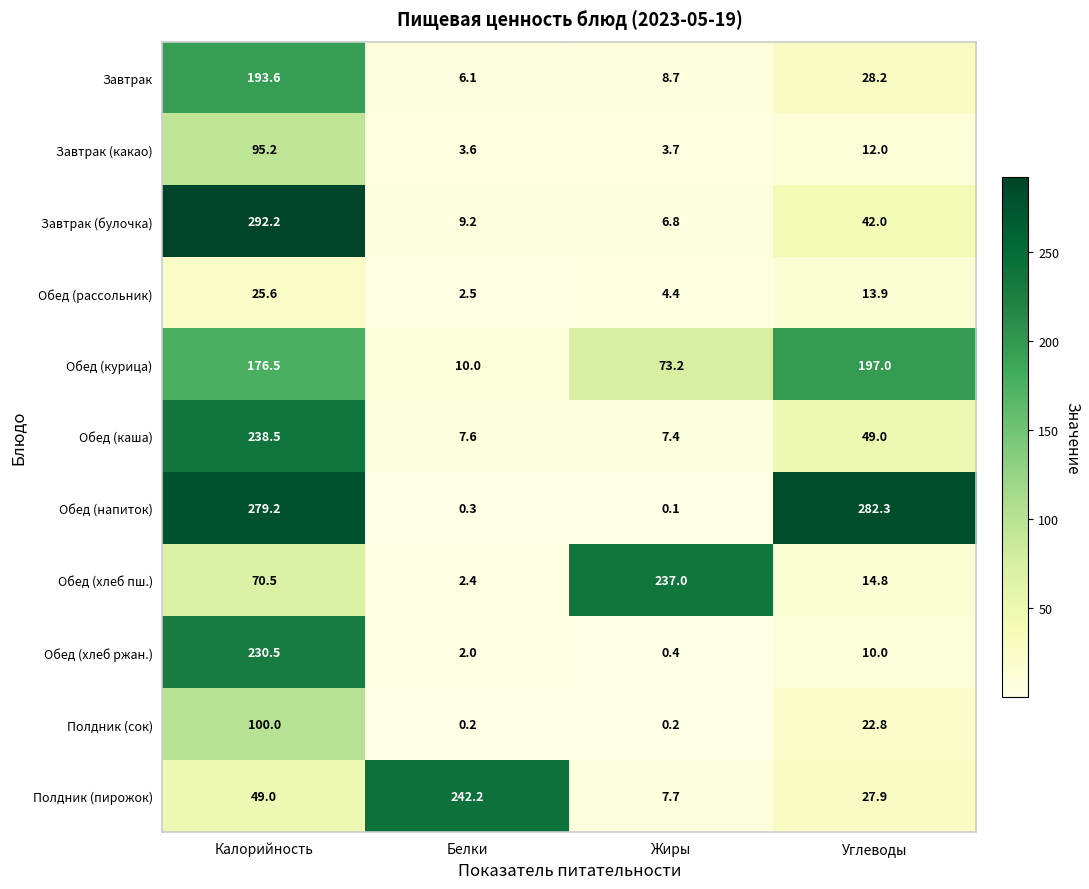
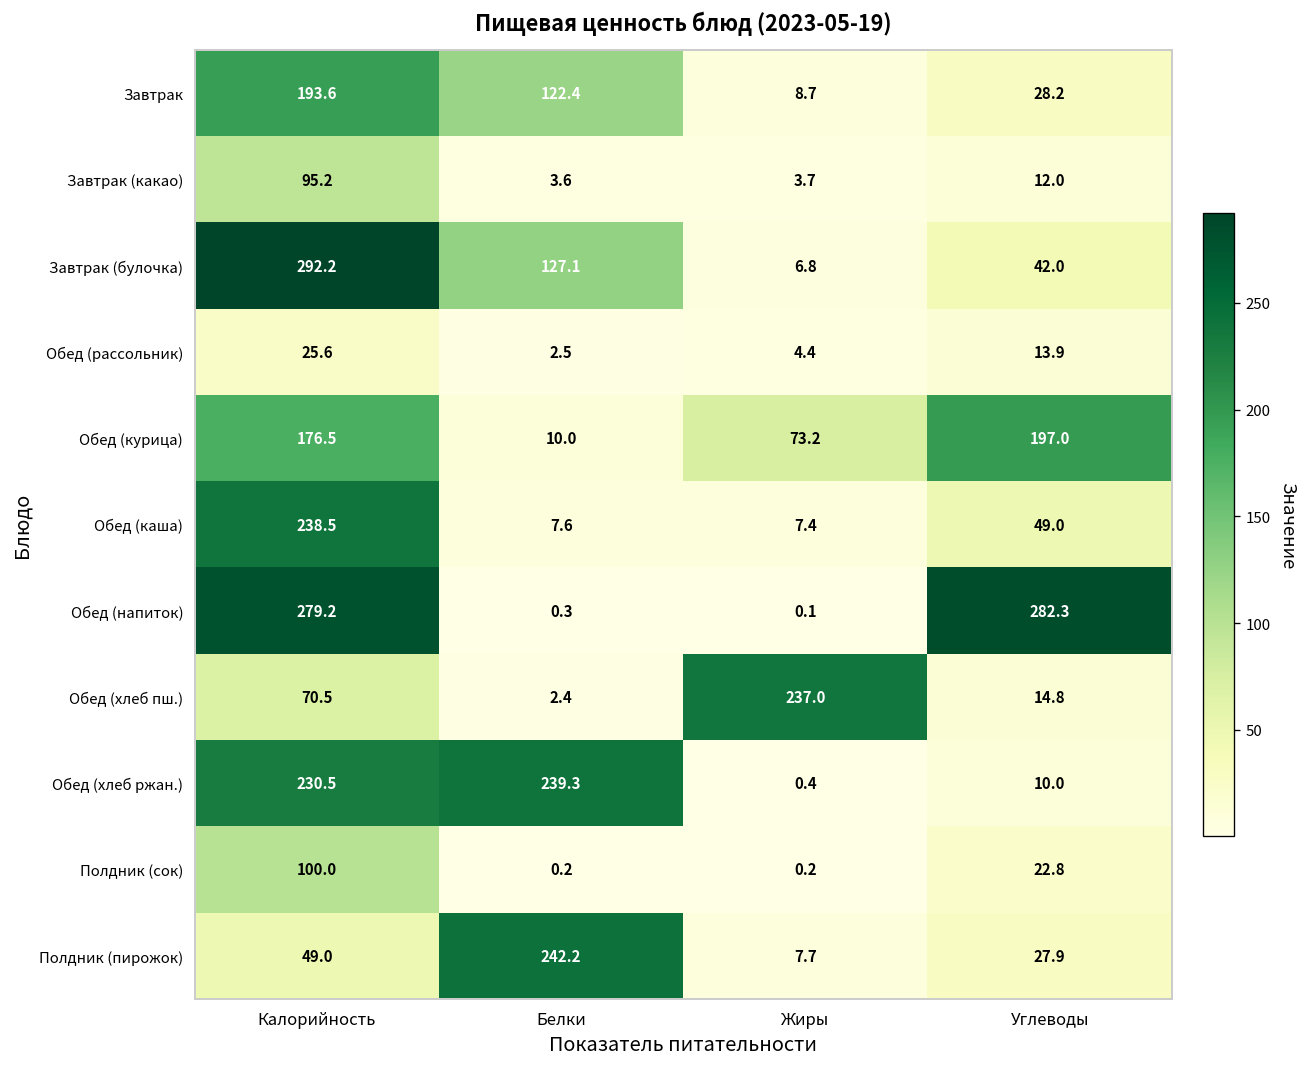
  {
    "Завтрак": {
      "Калорийность": 193.6,
-     "Белки": 6.1,
+     "Белки": 122.4,
      "Жиры": 8.7,
      "Углеводы": 28.2
    },
    "Завтрак (какао)": {
      "Калорийность": 95.2,
      "Белки": 3.6,
      "Жиры": 3.7,
      "Углеводы": 12.0
    },
    "Завтрак (булочка)": {
      "Калорийность": 292.2,
-     "Белки": 9.2,
+     "Белки": 127.1,
      "Жиры": 6.8,
      "Углеводы": 42.0
    },
    "Обед (рассольник)": {
      "Калорийность": 25.6,
      "Белки": 2.5,
      "Жиры": 4.4,
      "Углеводы": 13.9
    },
    "Обед (курица)": {
      "Калорийность": 176.5,
      "Белки": 10.0,
      "Жиры": 73.2,
      "Углеводы": 197.0
    },
    "Обед (каша)": {
      "Калорийность": 238.5,
      "Белки": 7.6,
      "Жиры": 7.4,
      "Углеводы": 49.0
    },
    "Обед (напиток)": {
      "Калорийность": 279.2,
      "Белки": 0.3,
      "Жиры": 0.1,
      "Углеводы": 282.3
    },
    "Обед (хлеб пш.)": {
      "Калорийность": 70.5,
      "Белки": 2.4,
      "Жиры": 237.0,
      "Углеводы": 14.8
    },
    "Обед (хлеб ржан.)": {
      "Калорийность": 230.5,
-     "Белки": 2.0,
+     "Белки": 239.3,
      "Жиры": 0.4,
      "Углеводы": 10.0
    },
    "Полдник (сок)": {
      "Калорийность": 100.0,
      "Белки": 0.2,
      "Жиры": 0.2,
      "Углеводы": 22.8
    },
    "Полдник (пирожок)": {
      "Калорийность": 49.0,
      "Белки": 242.2,
      "Жиры": 7.7,
      "Углеводы": 27.9
    }
  }
